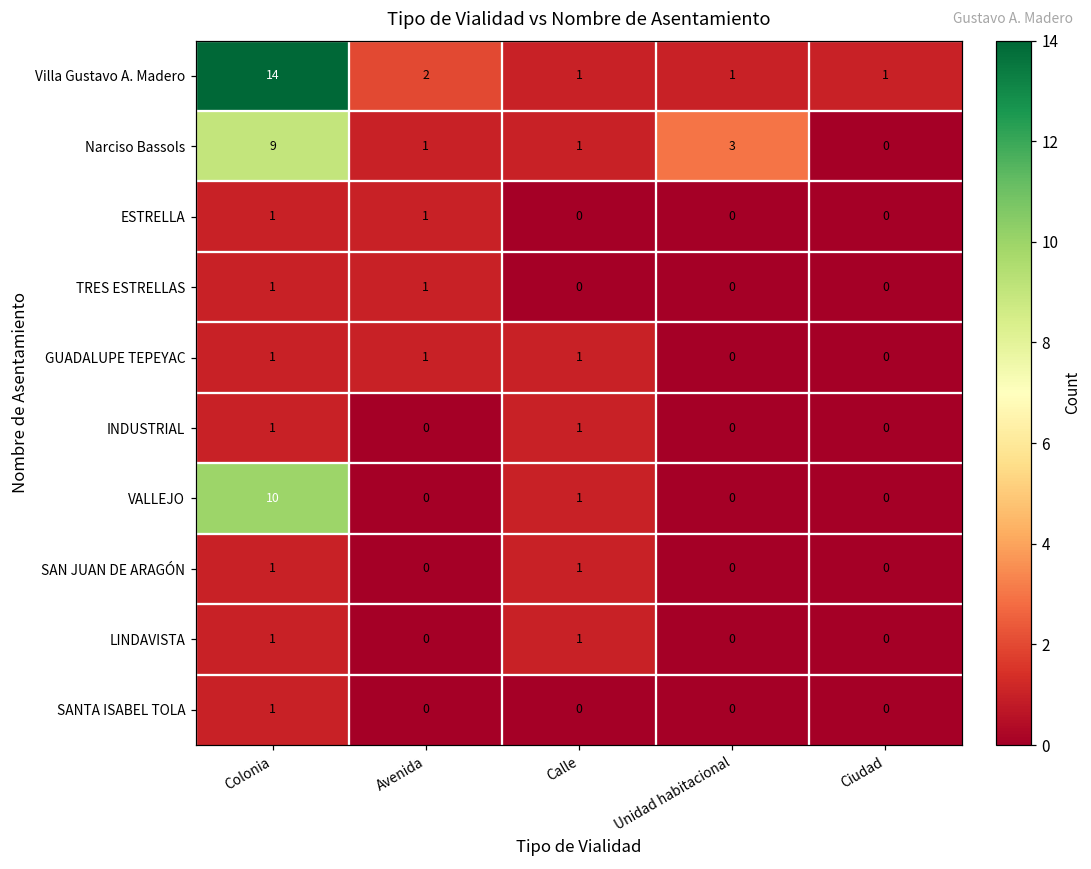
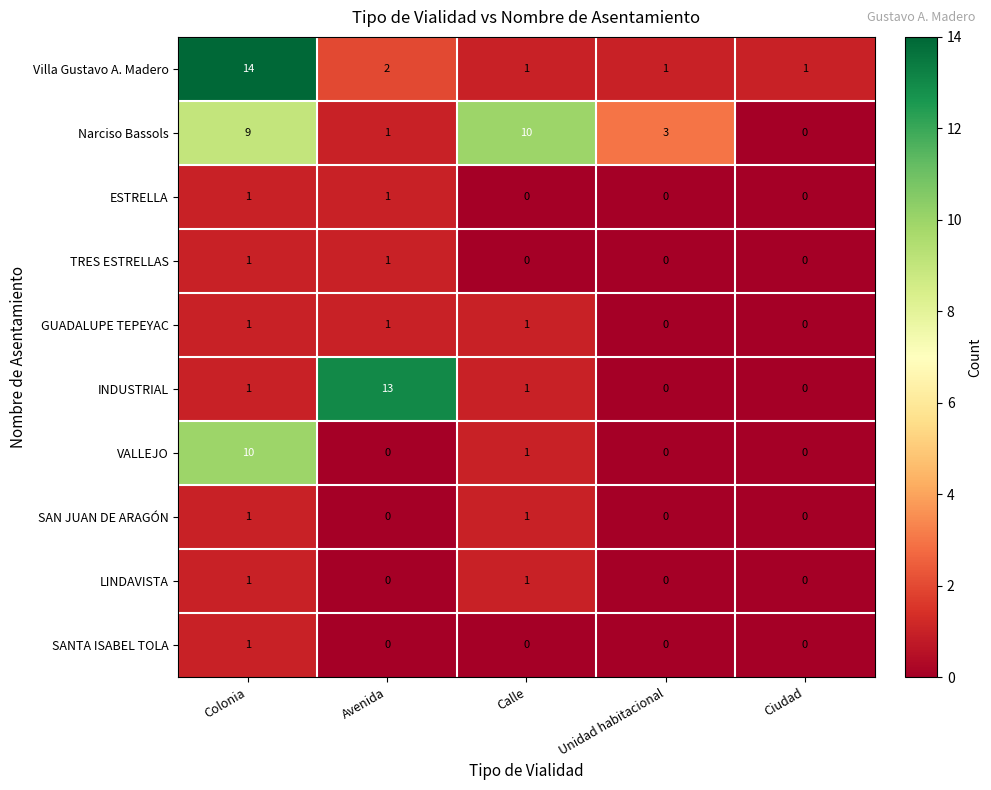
  {
    "Villa Gustavo A. Madero": {
      "Colonia": 14,
      "Avenida": 2,
      "Calle": 1,
      "Unidad habitacional": 1,
      "Ciudad": 1
    },
    "Narciso Bassols": {
      "Colonia": 9,
      "Avenida": 1,
-     "Calle": 1,
+     "Calle": 10,
      "Unidad habitacional": 3,
      "Ciudad": 0
    },
    "ESTRELLA": {
      "Colonia": 1,
      "Avenida": 1,
      "Calle": 0,
      "Unidad habitacional": 0,
      "Ciudad": 0
    },
    "TRES ESTRELLAS": {
      "Colonia": 1,
      "Avenida": 1,
      "Calle": 0,
      "Unidad habitacional": 0,
      "Ciudad": 0
    },
    "GUADALUPE TEPEYAC": {
      "Colonia": 1,
      "Avenida": 1,
      "Calle": 1,
      "Unidad habitacional": 0,
      "Ciudad": 0
    },
    "INDUSTRIAL": {
      "Colonia": 1,
-     "Avenida": 0,
+     "Avenida": 13,
      "Calle": 1,
      "Unidad habitacional": 0,
      "Ciudad": 0
    },
    "VALLEJO": {
      "Colonia": 10,
      "Avenida": 0,
      "Calle": 1,
      "Unidad habitacional": 0,
      "Ciudad": 0
    },
    "SAN JUAN DE ARAGÓN": {
      "Colonia": 1,
      "Avenida": 0,
      "Calle": 1,
      "Unidad habitacional": 0,
      "Ciudad": 0
    },
    "LINDAVISTA": {
      "Colonia": 1,
      "Avenida": 0,
      "Calle": 1,
      "Unidad habitacional": 0,
      "Ciudad": 0
    },
    "SANTA ISABEL TOLA": {
      "Colonia": 1,
      "Avenida": 0,
      "Calle": 0,
      "Unidad habitacional": 0,
      "Ciudad": 0
    }
  }
